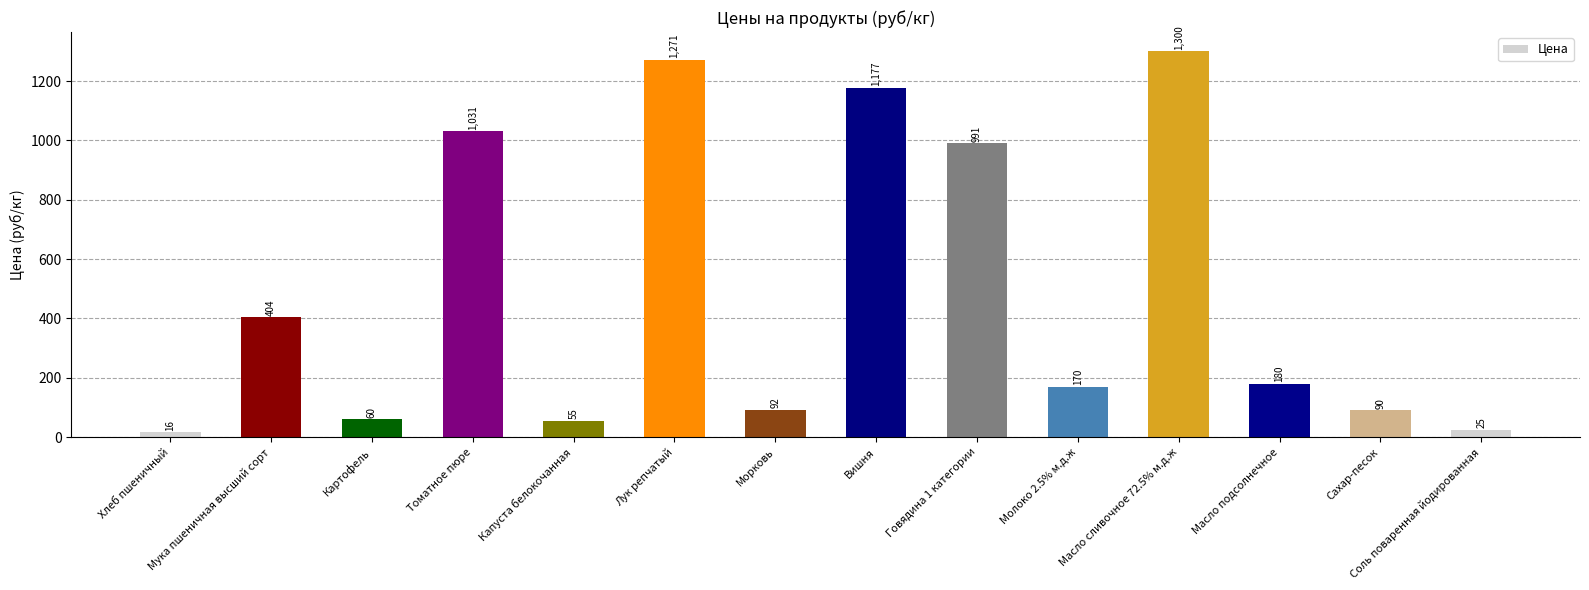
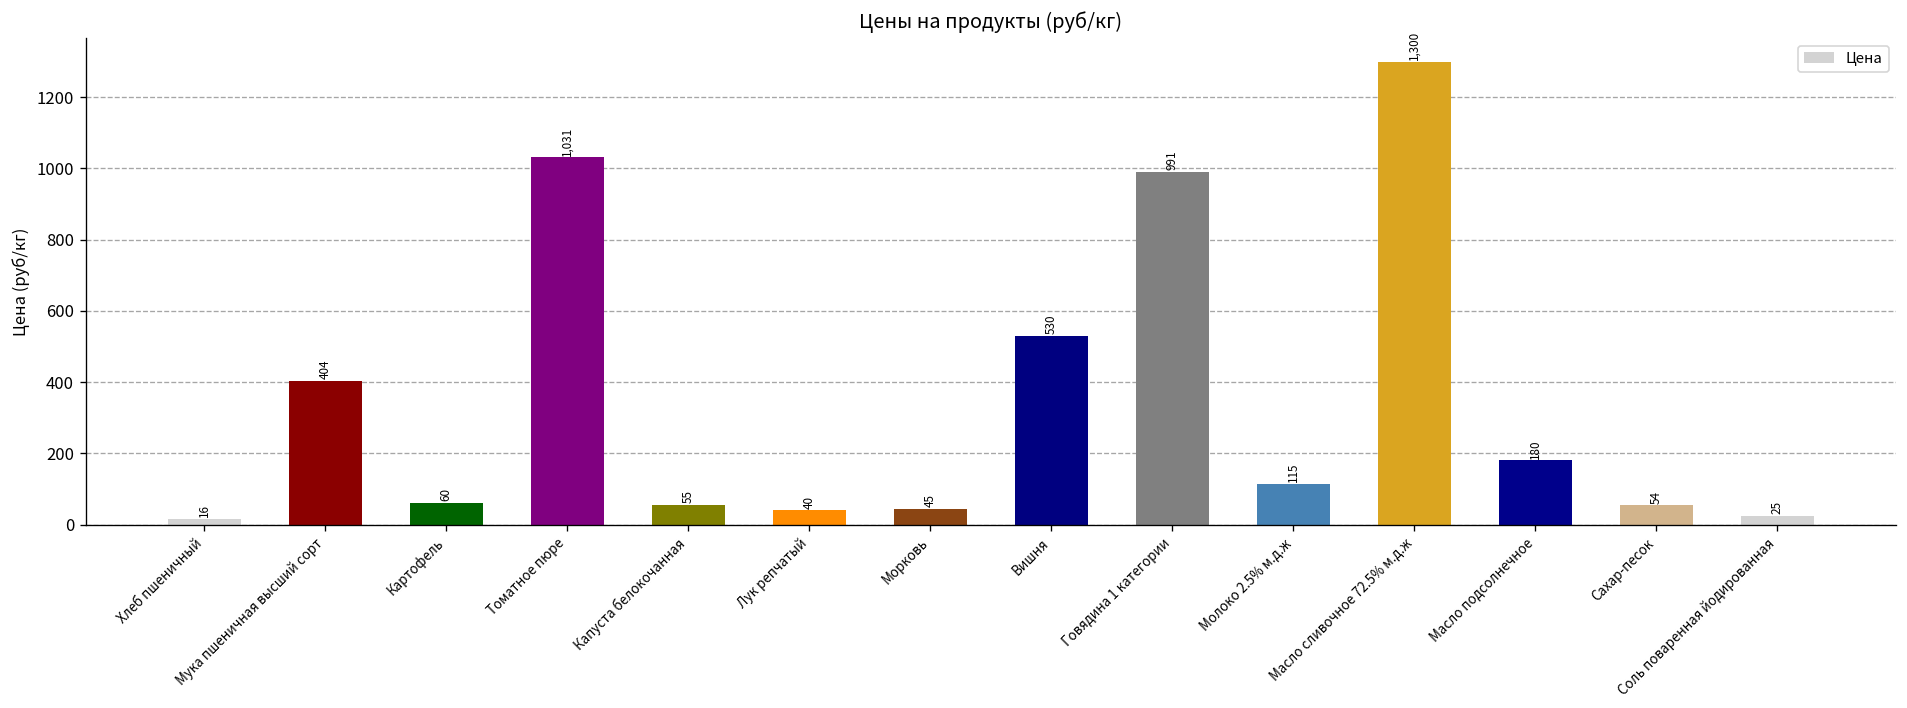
  {
    "Хлеб пшеничный": "16",
    "Мука пшеничная высший сорт": "404",
    "Картофель": "60",
    "Томатное пюре": "1,031",
    "Капуста белокочанная": "55",
-   "Лук репчатый": "1,271",
-   "Морковь": "92",
-   "Вишня": "1,177",
+   "Лук репчатый": "40",
+   "Морковь": "45",
+   "Вишня": "530",
    "Говядина 1 категории": "991",
-   "Молоко 2.5% м.д.ж": "170",
+   "Молоко 2.5% м.д.ж": "115",
    "Масло сливочное 72.5% м.д.ж": "1,300",
    "Масло подсолнечное": "180",
-   "Сахар-песок": "90",
+   "Сахар-песок": "54",
    "Соль поваренная йодированная": "25"
  }
